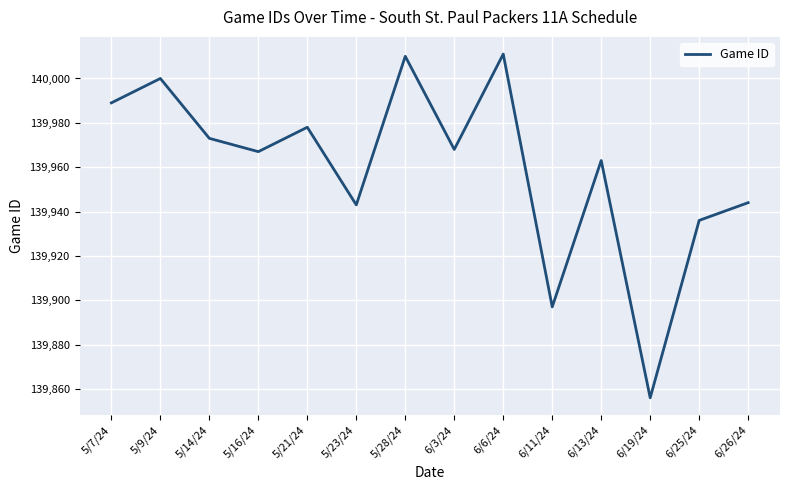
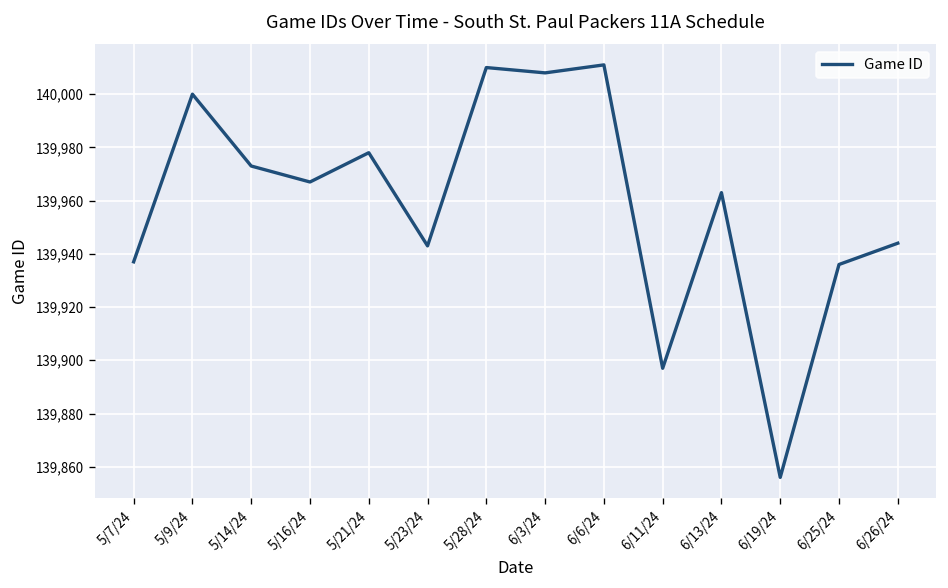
  {
-   "5/7/24": "139,989",
+   "5/7/24": "139,937",
    "5/9/24": "140,000",
    "5/14/24": "139,973",
    "5/16/24": "139,967",
    "5/21/24": "139,978",
    "5/23/24": "139,943",
    "5/28/24": "140,010",
-   "6/3/24": "139,968",
+   "6/3/24": "140,008",
    "6/6/24": "140,011",
    "6/11/24": "139,897",
    "6/13/24": "139,963",
    "6/19/24": "139,856",
    "6/25/24": "139,936",
    "6/26/24": "139,944"
  }
